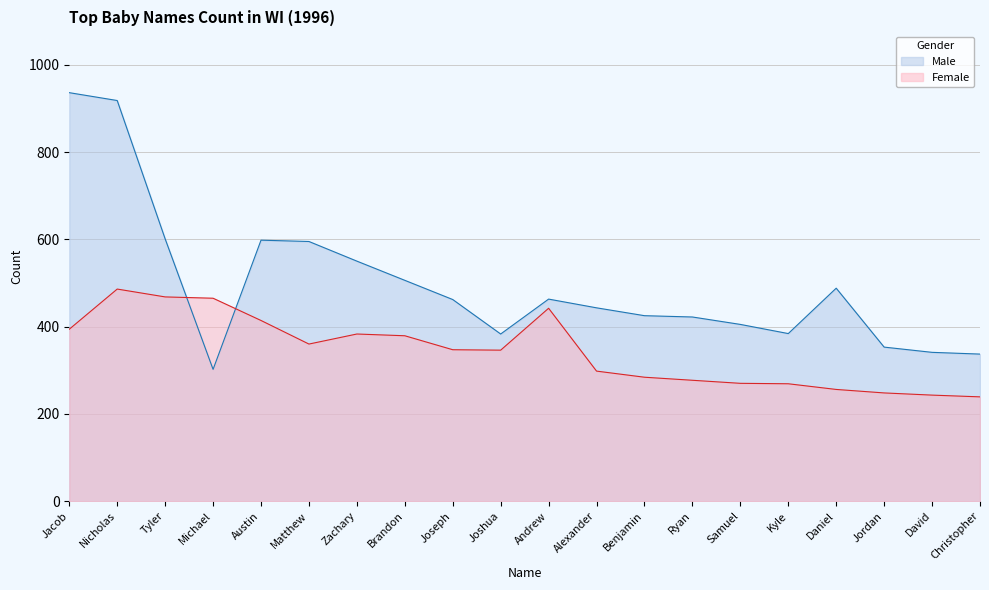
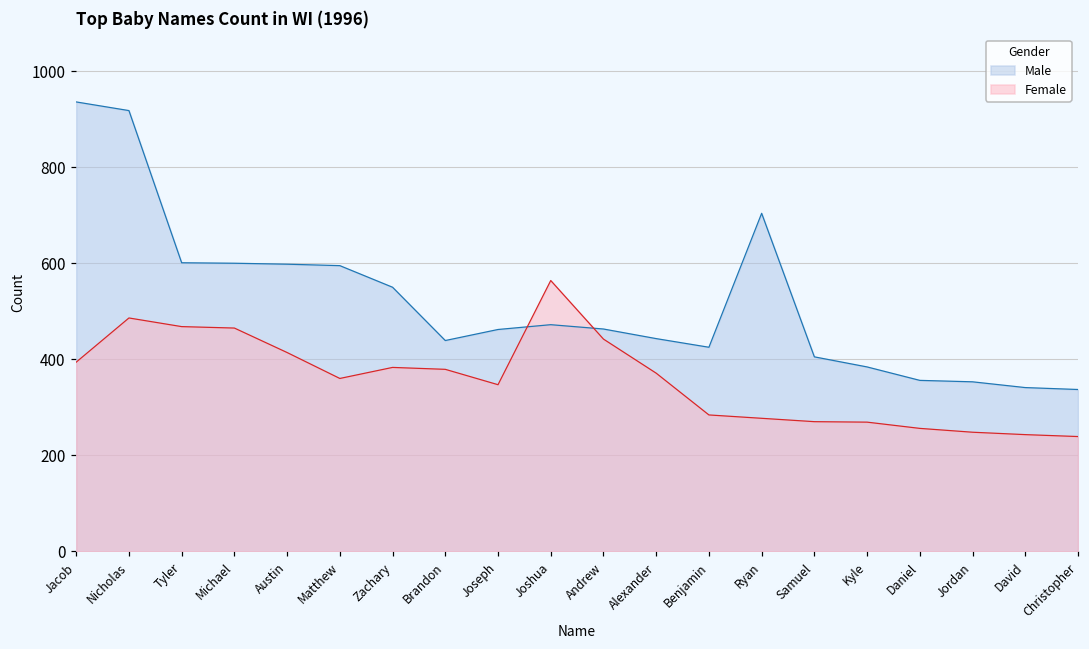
  {
    "Male": {
      "Jacob": 940,
      "Nicholas": 920,
      "Tyler": 600,
-     "Michael": 300,
+     "Michael": 600,
      "Austin": 600,
      "Matthew": 600,
      "Zachary": 550,
-     "Brandon": 510,
+     "Brandon": 440,
      "Joseph": 460,
-     "Joshua": 380,
+     "Joshua": 470,
      "Andrew": 460,
      "Alexander": 440,
      "Benjamin": 430,
-     "Ryan": 420,
+     "Ryan": 700,
      "Samuel": 410,
      "Kyle": 380,
-     "Daniel": 490,
+     "Daniel": 360,
      "Jordan": 350,
      "David": 340,
      "Christopher": 340
    },
    "Female": {
      "Jacob": 390,
      "Nicholas": 490,
      "Tyler": 470,
      "Michael": 470,
      "Austin": 410,
      "Matthew": 360,
      "Zachary": 380,
      "Brandon": 380,
      "Joseph": 350,
-     "Joshua": 350,
+     "Joshua": 560,
      "Andrew": 440,
-     "Alexander": 300,
+     "Alexander": 370,
      "Benjamin": 280,
      "Ryan": 280,
      "Samuel": 270,
      "Kyle": 270,
      "Daniel": 260,
      "Jordan": 250,
      "David": 240,
      "Christopher": 240
    }
  }
